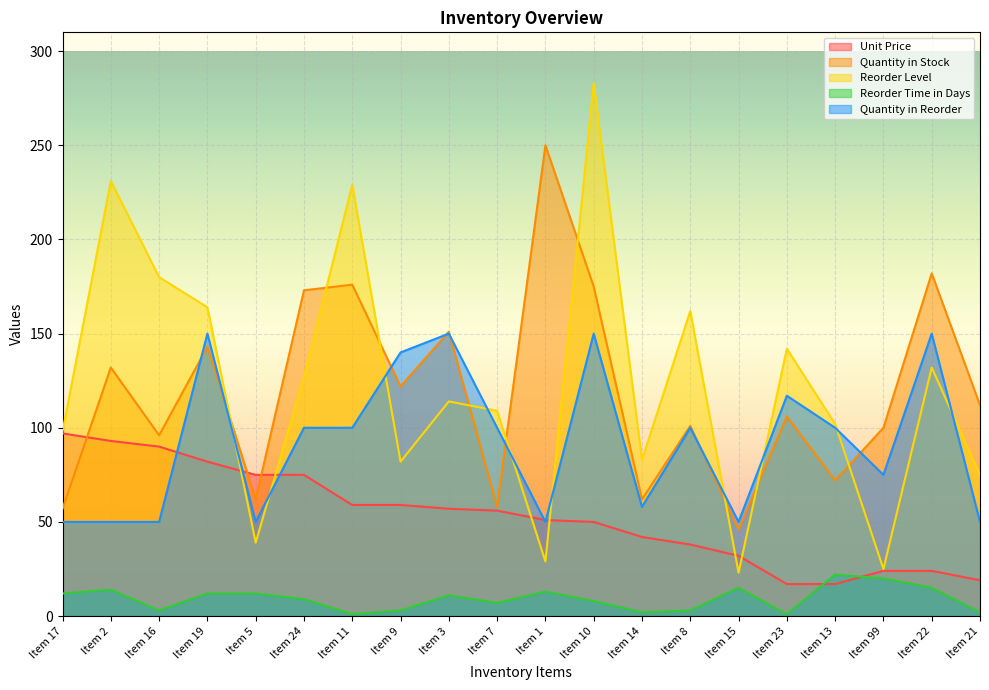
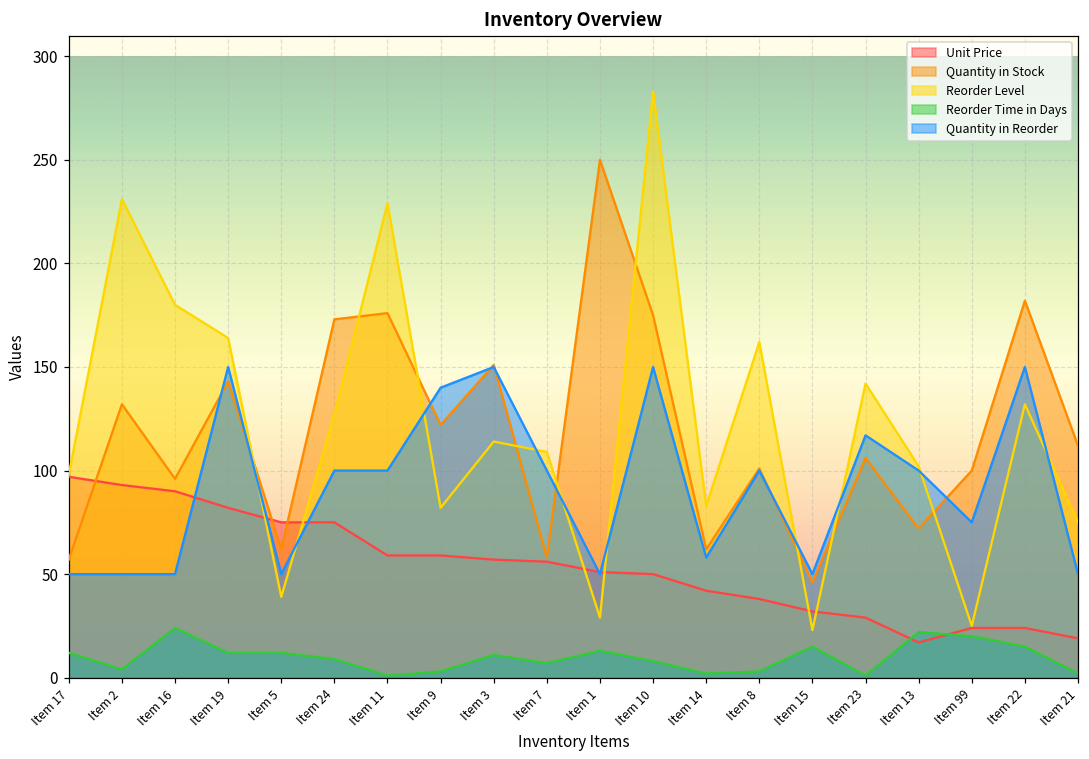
  {
    "Unit Price": {
      "Item 2": 93,
      "Item 16": 90,
      "Item 19": 82,
      "Item 5": 75,
      "Item 24": 75,
      "Item 11": 59,
      "Item 9": 59,
      "Item 3": 57,
      "Item 7": 56,
      "Item 10": 50,
      "Item 14": 42,
      "Item 8": 38,
      "Item 15": 32,
-     "Item 23": 17,
+     "Item 23": 29,
      "Item 13": 17,
      "Item 22": 24,
      "Item 21": 19
    },
    "Reorder Time in Days": {
      "Item 17": 12,
-     "Item 2": 14,
-     "Item 16": 3,
+     "Item 2": 4,
+     "Item 16": 24,
      "Item 19": 12,
      "Item 5": 12,
      "Item 24": 9,
      "Item 11": 1,
      "Item 9": 3,
      "Item 3": 11,
      "Item 7": 7,
      "Item 1": 13,
      "Item 10": 8,
      "Item 14": 2,
      "Item 8": 3,
      "Item 15": 15,
      "Item 23": 1,
      "Item 13": 22,
      "Item 99": 20,
      "Item 22": 15,
      "Item 21": 2
    },
    "Quantity in Reorder": {
      "Item 17": 50,
      "Item 2": 50,
      "Item 16": 50,
      "Item 19": 150,
      "Item 5": 50,
      "Item 24": 100,
      "Item 11": 100,
      "Item 9": 140,
      "Item 7": 100,
      "Item 10": 150,
      "Item 14": 58,
      "Item 15": 50,
      "Item 23": 117,
      "Item 13": 100,
      "Item 99": 75,
      "Item 22": 150,
      "Item 21": 50
    }
  }
